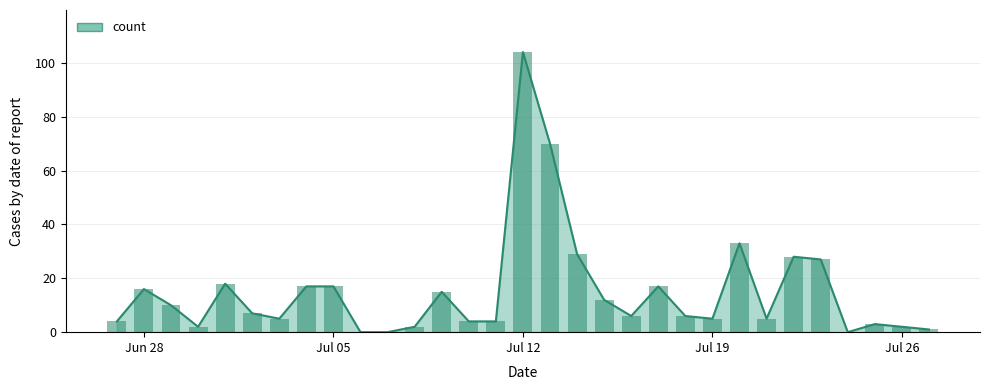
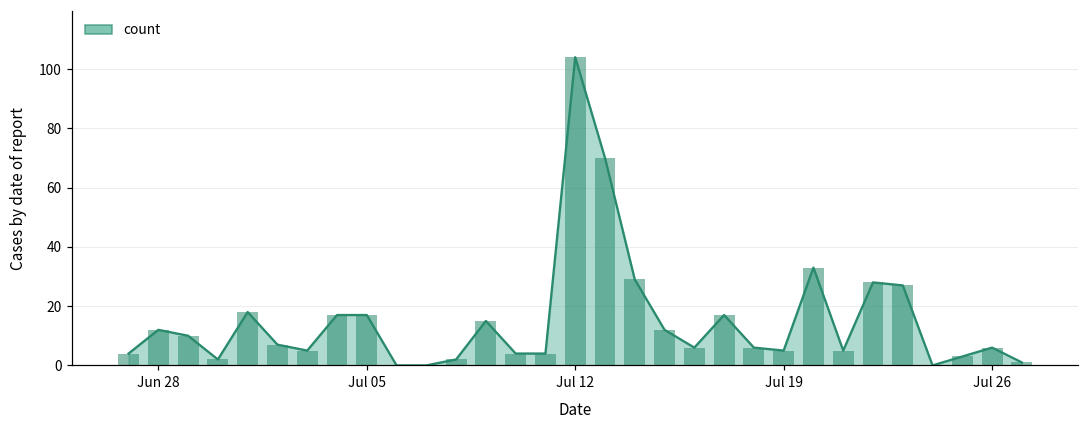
  {
    "count": {
-     "Jun 28": 16,
+     "Jun 28": 12,
      "Jul 05": 17,
      "Jul 12": 104,
      "Jul 19": 5,
-     "Jul 26": 2
+     "Jul 26": 6
    }
  }
